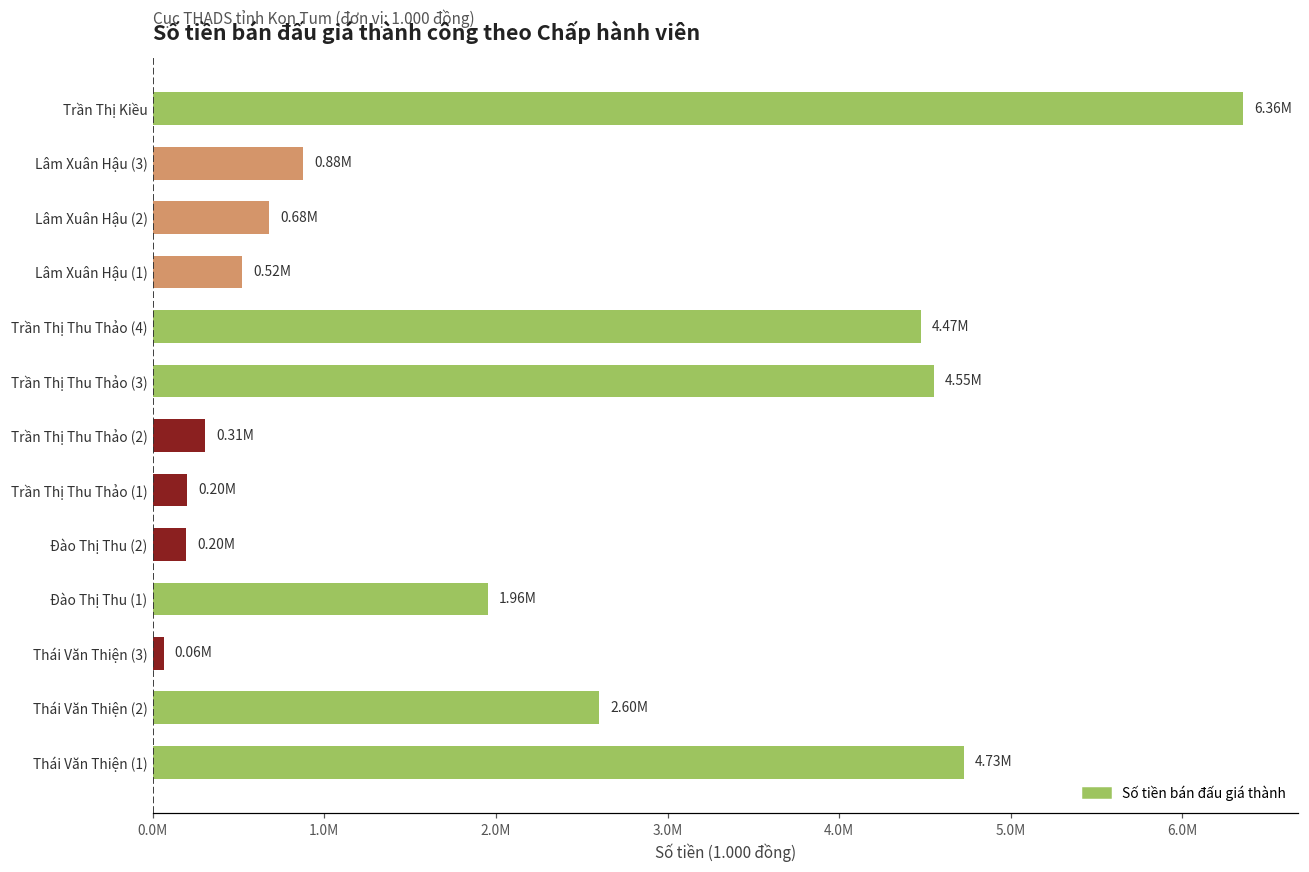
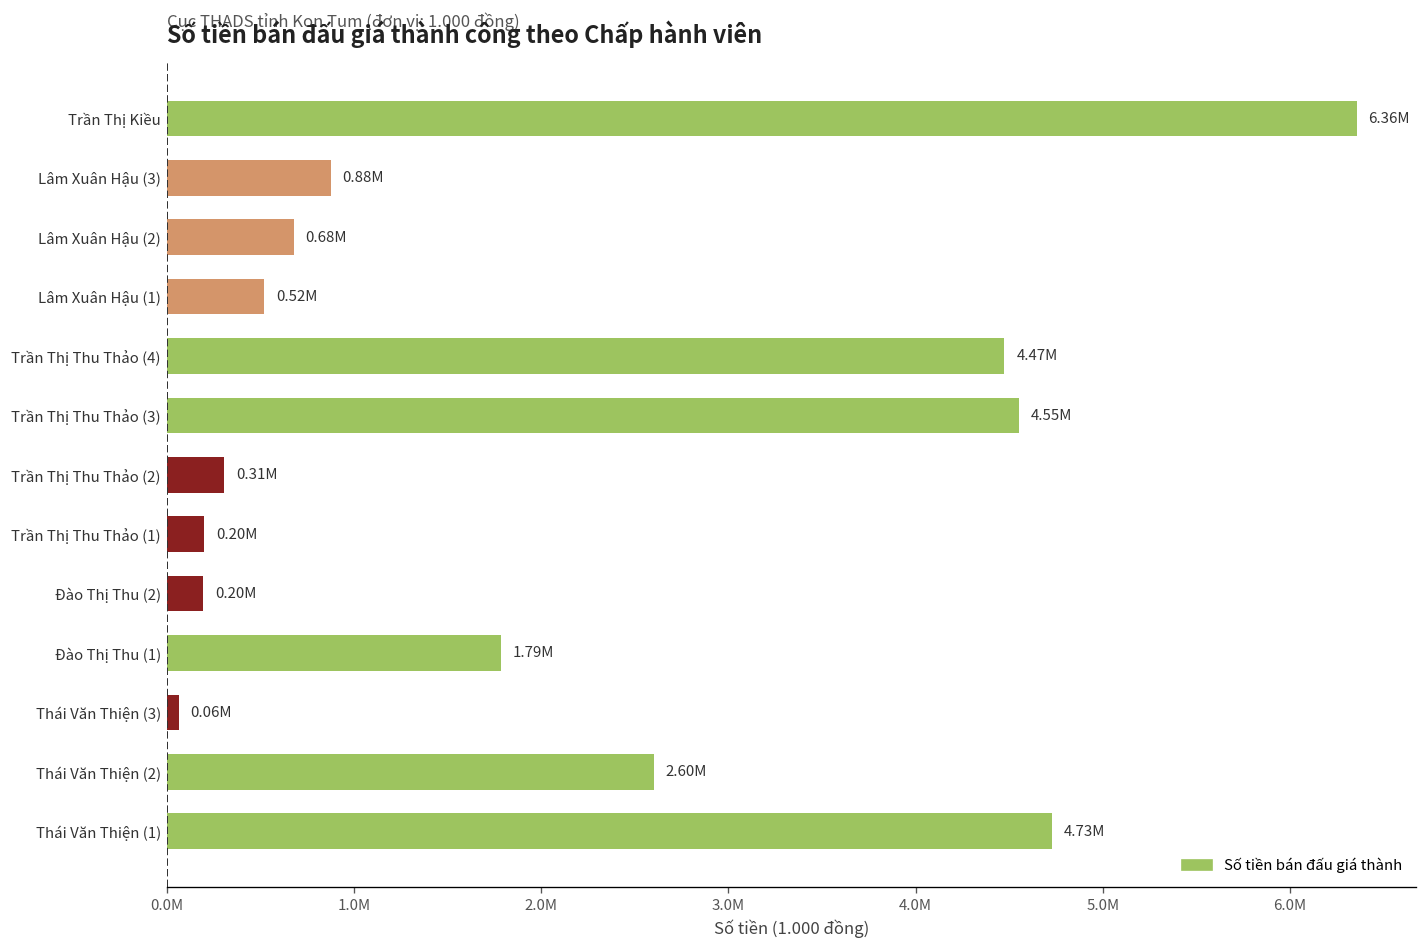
  {
    "Trần Thị Kiều": "6.36M",
    "Lâm Xuân Hậu (3)": "0.88M",
    "Lâm Xuân Hậu (2)": "0.68M",
    "Lâm Xuân Hậu (1)": "0.52M",
    "Trần Thị Thu Thảo (4)": "4.47M",
    "Trần Thị Thu Thảo (3)": "4.55M",
    "Trần Thị Thu Thảo (2)": "0.31M",
    "Trần Thị Thu Thảo (1)": "0.20M",
    "Đào Thị Thu (2)": "0.20M",
-   "Đào Thị Thu (1)": "1.96M",
+   "Đào Thị Thu (1)": "1.79M",
    "Thái Văn Thiện (3)": "0.06M",
    "Thái Văn Thiện (2)": "2.60M",
    "Thái Văn Thiện (1)": "4.73M"
  }
